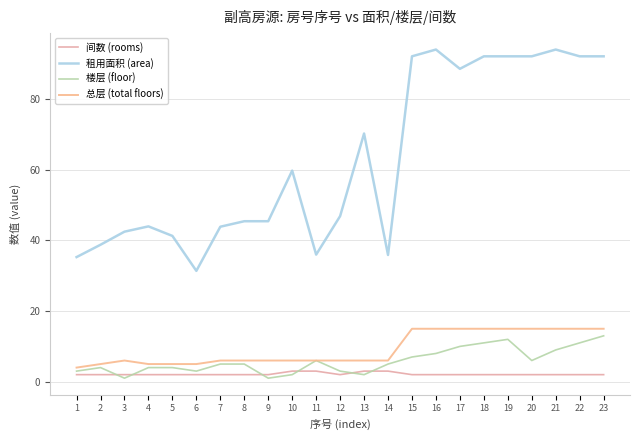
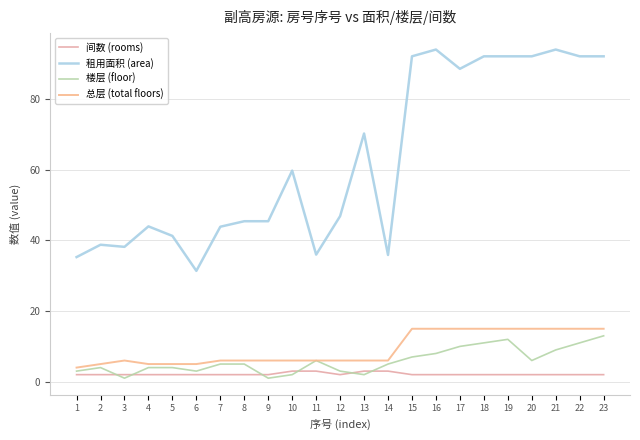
  {
    "租用面积 (area)": {
      "1": 35,
      "2": 39,
-     "3": 43,
+     "3": 38,
      "4": 44,
      "5": 41,
      "6": 31,
      "7": 44,
      "8": 45,
      "9": 45,
      "10": 60,
      "11": 36,
      "12": 47,
      "13": 70,
      "14": 36,
      "15": 92,
      "16": 94,
      "17": 89,
      "18": 92,
      "19": 92,
      "20": 92,
      "21": 94,
      "22": 92,
      "23": 92
    },
    "楼层 (floor)": {
      "1": 3,
      "2": 4,
      "3": 1,
      "4": 4,
      "5": 4,
      "6": 3,
      "7": 5,
      "8": 5,
      "9": 1,
      "10": 2,
      "12": 3,
      "13": 2,
      "14": 5,
      "15": 7,
      "16": 8,
      "17": 10,
      "18": 11,
      "19": 12,
      "20": 6,
      "21": 9,
      "22": 11,
      "23": 13
    }
  }
